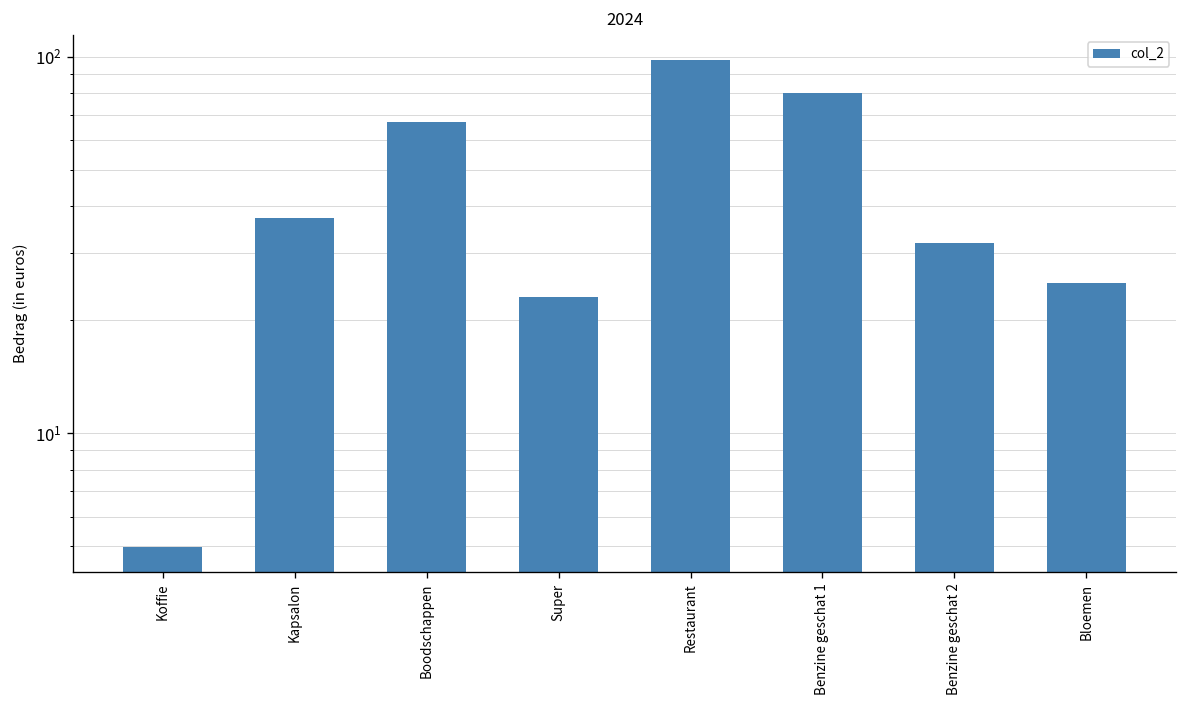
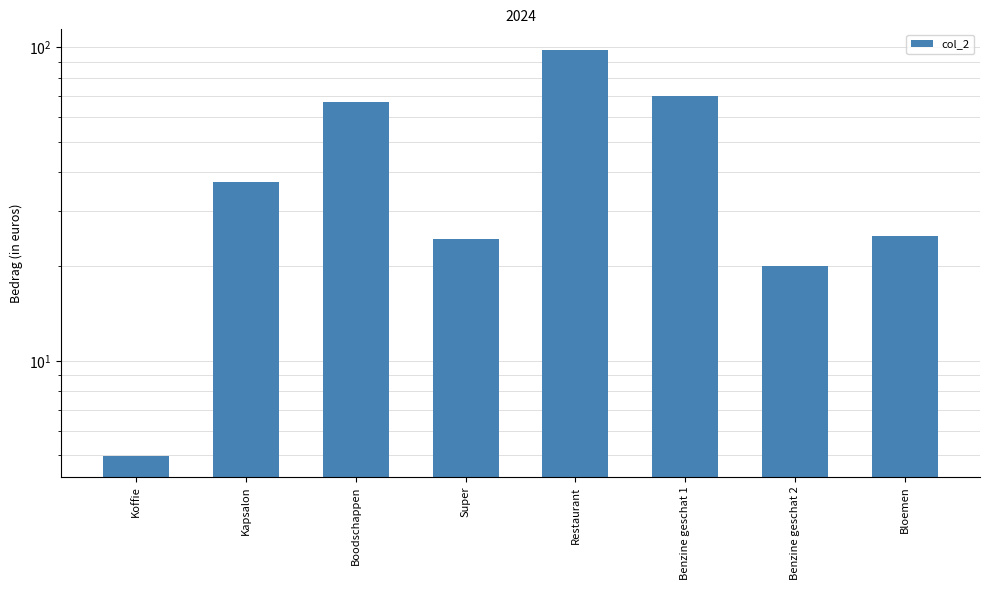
  {
    "Koffie": 5,
    "Kapsalon": 37,
    "Boodschappen": 67,
-   "Super": 23,
+   "Super": 25,
    "Restaurant": 98,
-   "Benzine geschat 1": 80,
-   "Benzine geschat 2": 32,
+   "Benzine geschat 1": 70,
+   "Benzine geschat 2": 20,
    "Bloemen": 25
  }
